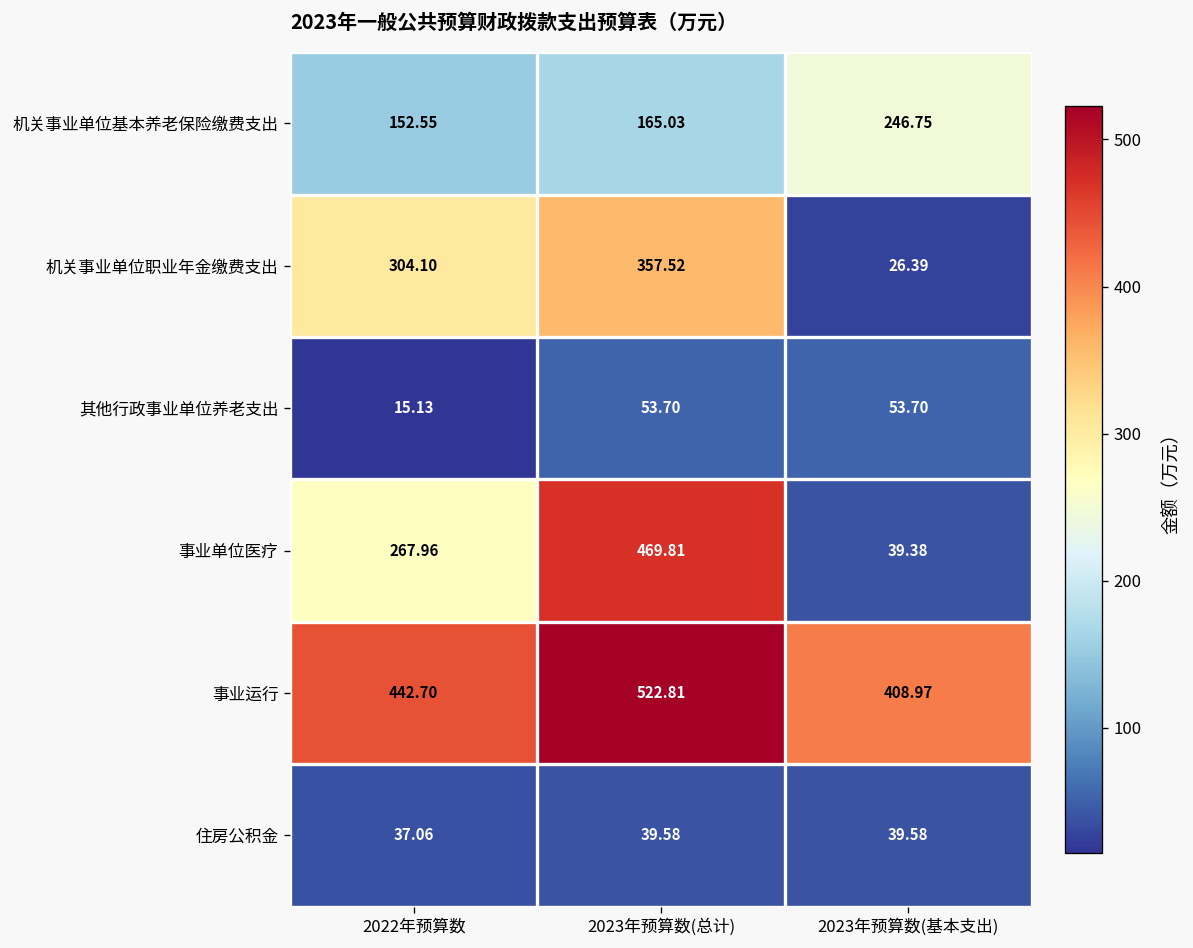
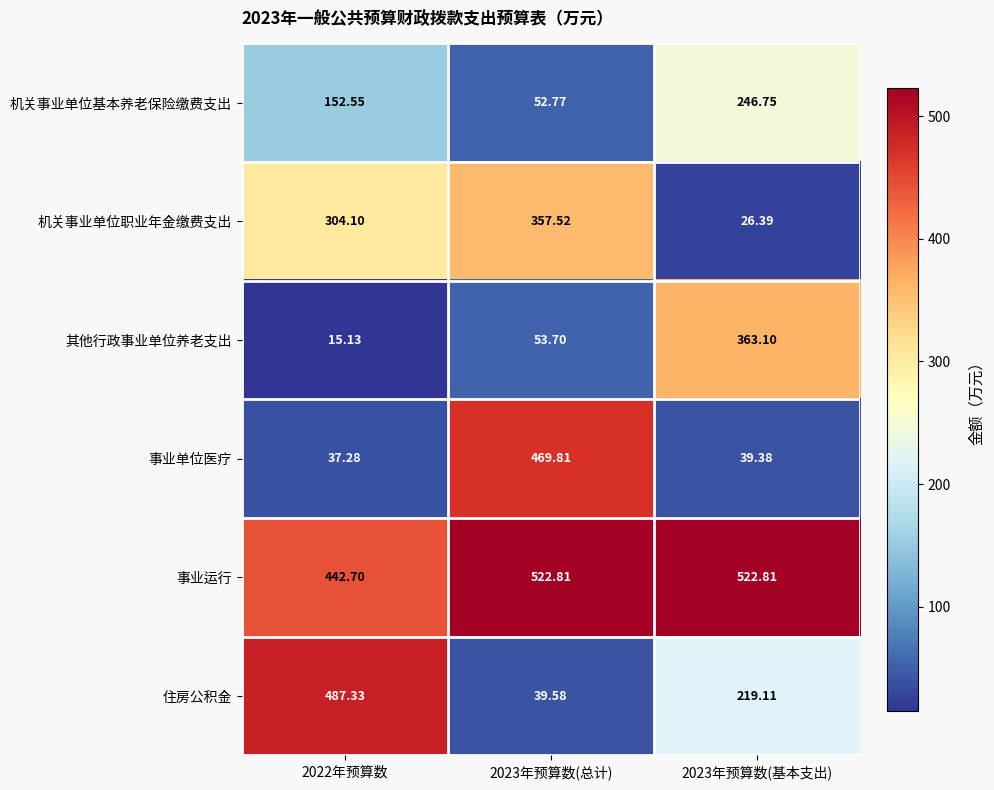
  {
    "机关事业单位基本养老保险缴费支出": {
      "2022年预算数": 152.55,
-     "2023年预算数(总计)": 165.03,
+     "2023年预算数(总计)": 52.77,
      "2023年预算数(基本支出)": 246.75
    },
    "机关事业单位职业年金缴费支出": {
      "2022年预算数": 304.10,
      "2023年预算数(总计)": 357.52,
      "2023年预算数(基本支出)": 26.39
    },
    "其他行政事业单位养老支出": {
      "2022年预算数": 15.13,
      "2023年预算数(总计)": 53.70,
-     "2023年预算数(基本支出)": 53.70
+     "2023年预算数(基本支出)": 363.10
    },
    "事业单位医疗": {
-     "2022年预算数": 267.96,
+     "2022年预算数": 37.28,
      "2023年预算数(总计)": 469.81,
      "2023年预算数(基本支出)": 39.38
    },
    "事业运行": {
      "2022年预算数": 442.70,
      "2023年预算数(总计)": 522.81,
-     "2023年预算数(基本支出)": 408.97
+     "2023年预算数(基本支出)": 522.81
    },
    "住房公积金": {
-     "2022年预算数": 37.06,
+     "2022年预算数": 487.33,
      "2023年预算数(总计)": 39.58,
-     "2023年预算数(基本支出)": 39.58
+     "2023年预算数(基本支出)": 219.11
    }
  }
